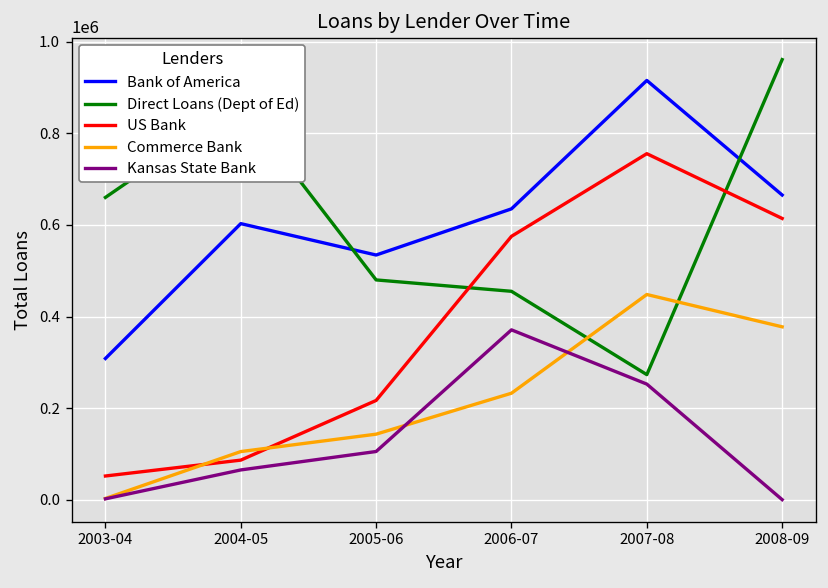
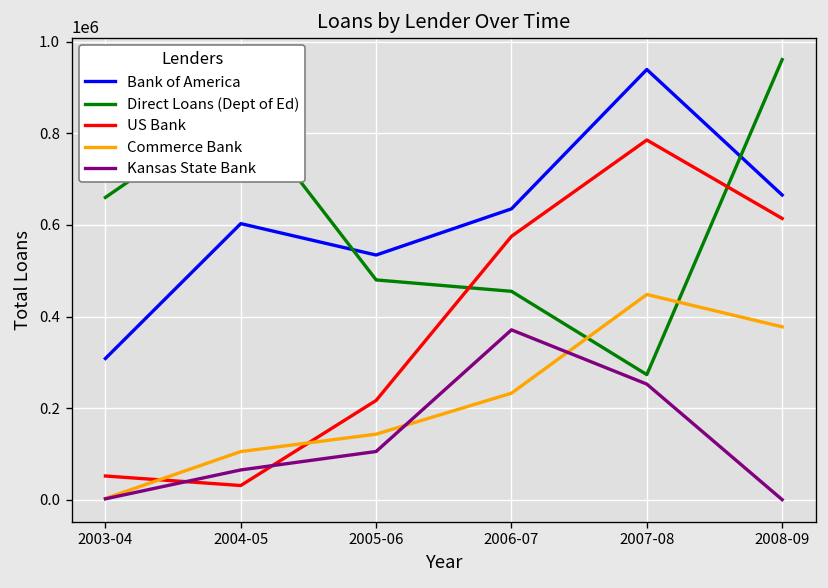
  {
    "Bank of America": {
      "2003-04": 310000,
      "2004-05": 600000,
      "2005-06": 530000,
      "2006-07": 640000,
-     "2007-08": 920000,
+     "2007-08": 940000,
      "2008-09": 670000
    },
    "Direct Loans (Dept of Ed)": {
      "2003-04": 660000,
      "2005-06": 480000,
      "2006-07": 460000,
      "2007-08": 270000,
      "2008-09": 960000
    },
    "US Bank": {
      "2003-04": 50000,
-     "2004-05": 90000,
+     "2004-05": 30000,
      "2005-06": 220000,
      "2006-07": 580000,
-     "2007-08": 760000,
+     "2007-08": 790000,
      "2008-09": 610000
    },
    "Commerce Bank": {
      "2004-05": 110000,
      "2005-06": 140000,
      "2006-07": 230000,
      "2007-08": 450000,
      "2008-09": 380000
    },
    "Kansas State Bank": {
      "2004-05": 60000,
      "2005-06": 110000,
      "2006-07": 370000,
      "2007-08": 250000,
      "2008-09": 0
    }
  }
